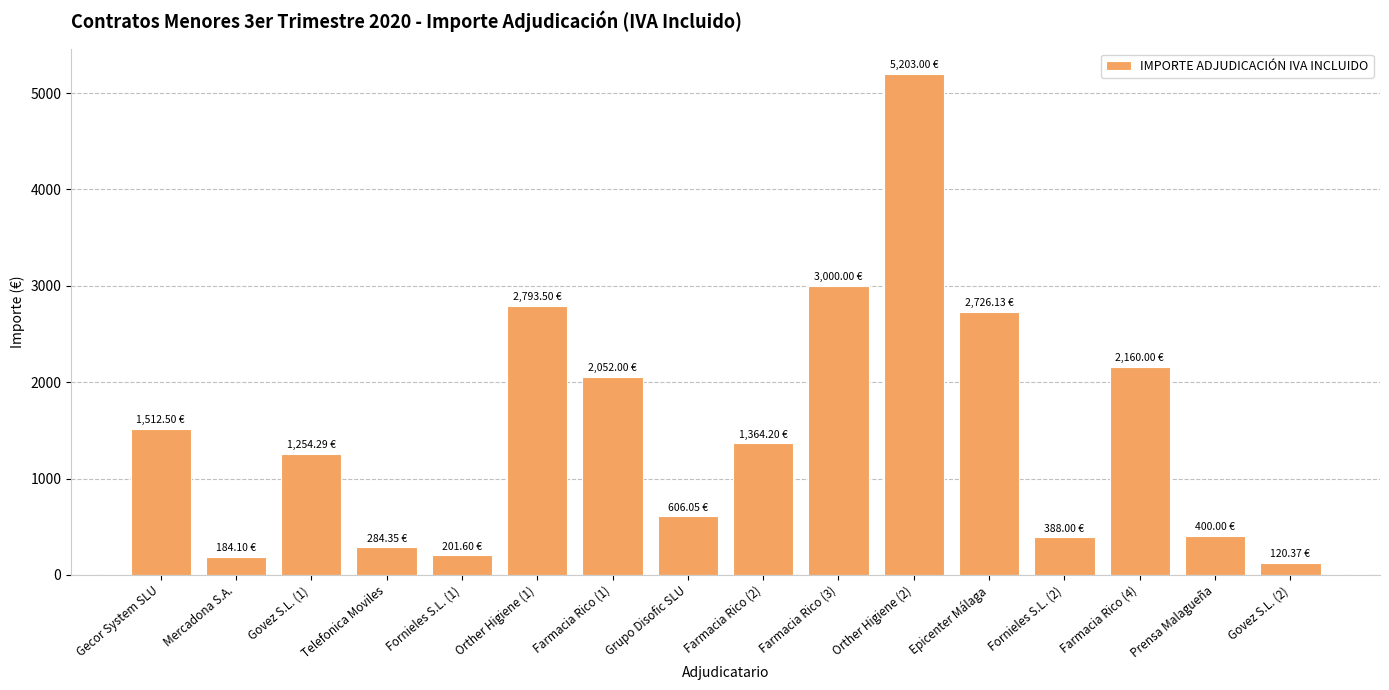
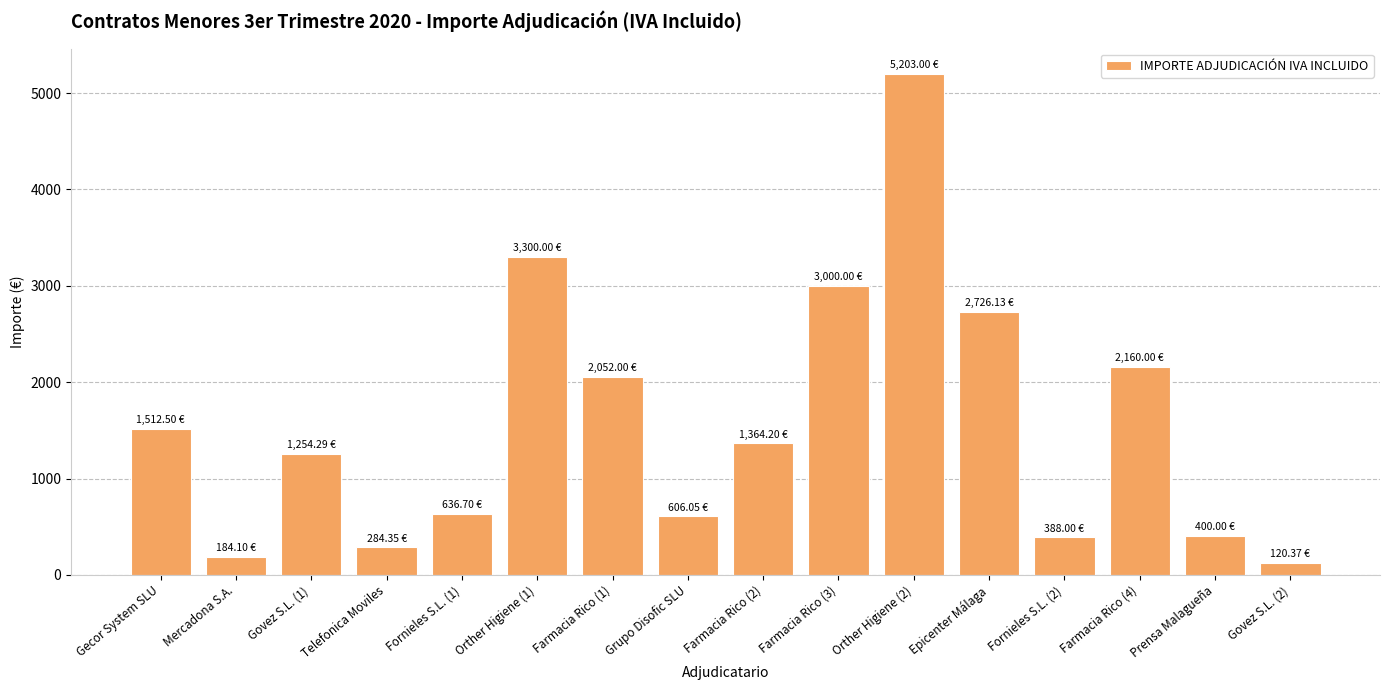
  {
    "Gecor System SLU": "1,512.50",
    "Mercadona S.A.": "184.10",
    "Govez S.L. (1)": "1,254.29",
    "Telefonica Moviles": "284.35",
-   "Fornieles S.L. (1)": "201.60",
-   "Orther Higiene (1)": "2,793.50",
+   "Fornieles S.L. (1)": "636.70",
+   "Orther Higiene (1)": "3,300.00",
    "Farmacia Rico (1)": "2,052.00",
    "Grupo Disofic SLU": "606.05",
    "Farmacia Rico (2)": "1,364.20",
    "Farmacia Rico (3)": "3,000.00",
    "Orther Higiene (2)": "5,203.00",
    "Epicenter Málaga": "2,726.13",
    "Fornieles S.L. (2)": "388.00",
    "Farmacia Rico (4)": "2,160.00",
    "Prensa Malagueña": "400.00",
    "Govez S.L. (2)": "120.37"
  }
